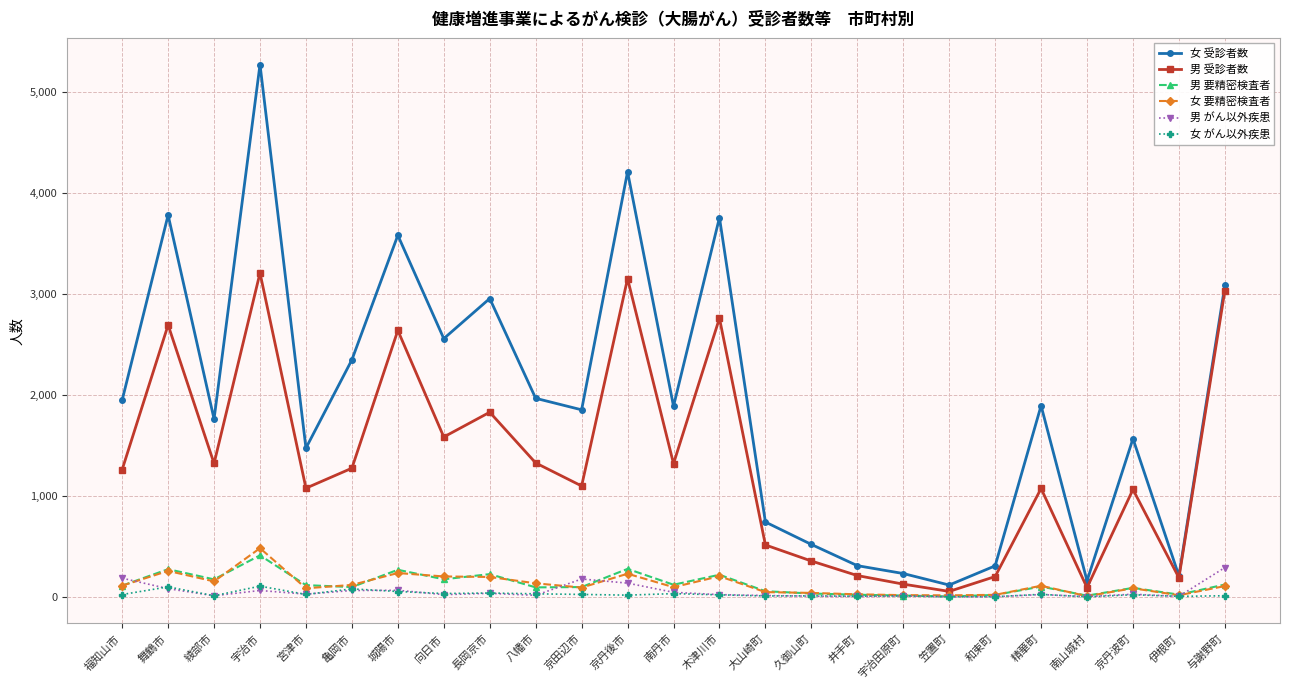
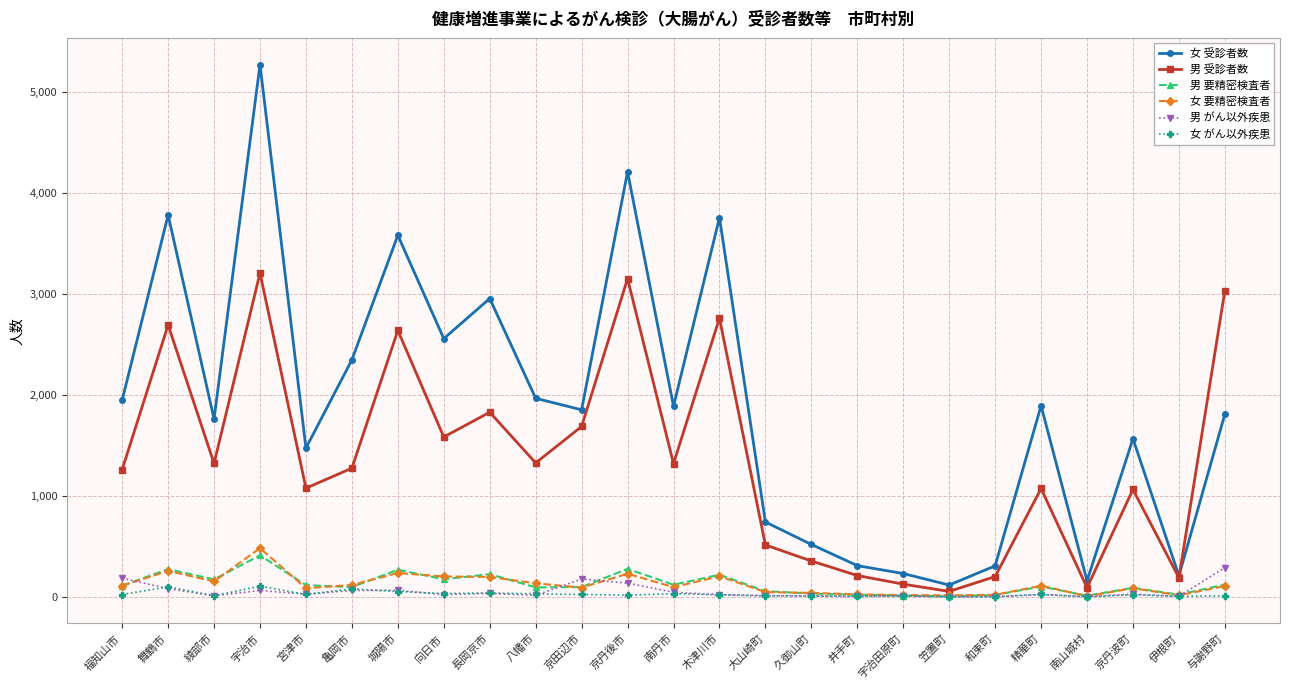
  {
    "女 受診者数": {
      "福知山市": "1,950",
      "舞鶴市": "3,780",
      "綾部市": "1,760",
      "宇治市": "5,270",
      "宮津市": "1,470",
      "亀岡市": "2,350",
      "城陽市": "3,580",
      "向日市": "2,560",
      "長岡京市": "2,950",
      "八幡市": "1,970",
      "京田辺市": "1,850",
      "京丹後市": "4,210",
      "南丹市": "1,890",
      "木津川市": "3,760",
      "大山崎町": "740",
      "久御山町": "520",
      "井手町": "310",
      "宇治田原町": "230",
      "笠置町": "120",
      "和束町": "310",
      "精華町": "1,890",
      "南山城村": "160",
      "京丹波町": "1,570",
-     "与謝野町": "3,080"
+     "与謝野町": "1,810"
    },
    "男 受診者数": {
      "福知山市": "1,260",
      "舞鶴市": "2,690",
      "綾部市": "1,320",
      "宇治市": "3,210",
      "宮津市": "1,080",
      "亀岡市": "1,270",
      "城陽市": "2,640",
      "向日市": "1,580",
      "長岡京市": "1,830",
      "八幡市": "1,330",
-     "京田辺市": "1,100",
+     "京田辺市": "1,690",
      "京丹後市": "3,150",
      "南丹市": "1,320",
      "木津川市": "2,760",
      "大山崎町": "510",
      "久御山町": "360",
      "井手町": "210",
      "宇治田原町": "130",
      "笠置町": "50",
      "和束町": "200",
      "精華町": "1,070",
      "南山城村": "90",
      "京丹波町": "1,060",
      "与謝野町": "3,030"
    },
    "女 要精密検査者": {
      "宇治市": "480",
      "宮津市": "90",
      "城陽市": "240",
      "向日市": "200",
      "長岡京市": "200",
      "八幡市": "130",
      "京丹後市": "230"
    },
    "男 がん以外疾患": {
      "福知山市": "190",
      "宇治市": "60",
      "京田辺市": "180",
      "京丹後市": "140",
      "与謝野町": "290"
    }
  }
